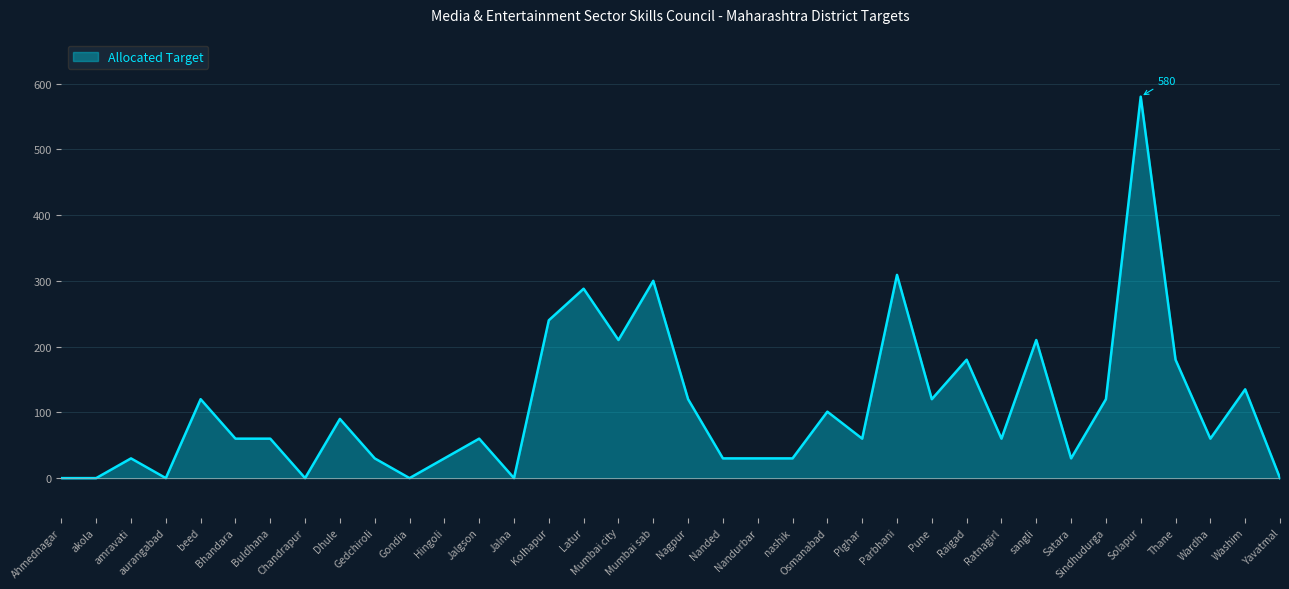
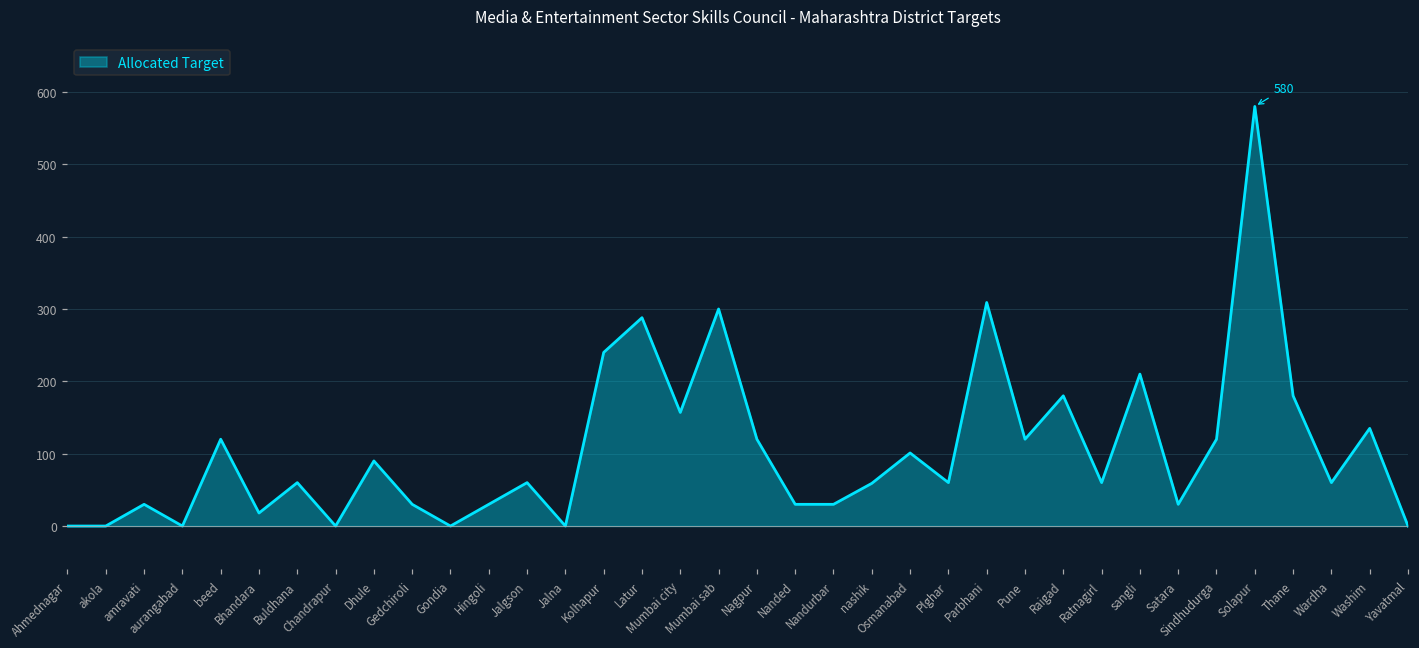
  {
    "Ahmednagar": 0,
    "akola": 0,
    "amravati": 30,
    "aurangabad": 0,
    "beed": 120,
-   "Bhandara": 60,
+   "Bhandara": 20,
    "Buldhana": 60,
    "Chandrapur": 0,
    "Dhule": 90,
    "Gedchiroli": 30,
    "Gondia": 0,
    "Hingoli": 30,
    "Jalgson": 60,
    "Jalna": 0,
    "Kolhapur": 240,
    "Latur": 290,
-   "Mumbai city": 210,
+   "Mumbai city": 160,
    "Mumbai sab": 300,
    "Nagpur": 120,
    "Nanded": 30,
    "Nandurbar": 30,
-   "nashik": 30,
+   "nashik": 60,
    "Osmanabad": 100,
    "Plghar": 60,
    "Parbhani": 310,
    "Pune": 120,
    "Raigad": 180,
    "Ratnagirl": 60,
    "sangli": 210,
    "Satara": 30,
    "Sindhudurga": 120,
    "Thane": 180,
    "Wardha": 60,
    "Washim": 140,
    "Yavatmal": 0
  }
